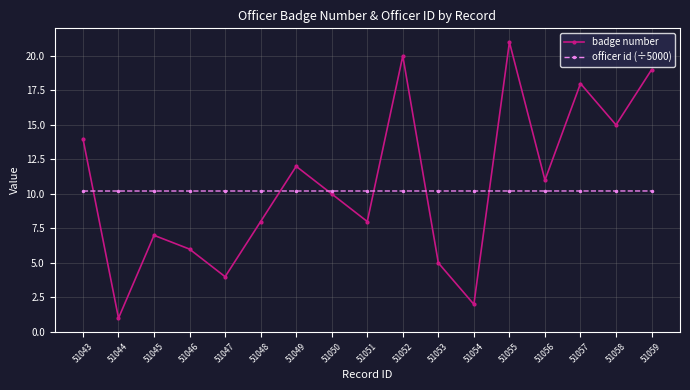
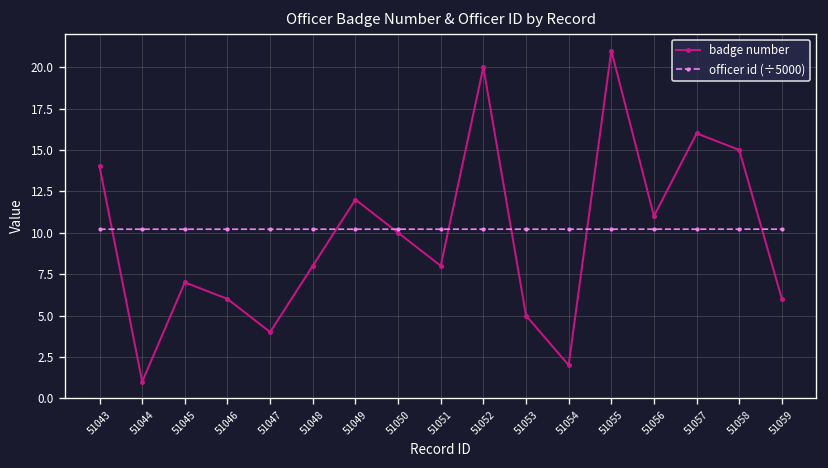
  {
    "badge number": {
      "51043": 14,
      "51044": 1,
      "51045": 7,
      "51046": 6,
      "51047": 4,
      "51048": 8,
      "51049": 12,
      "51050": 10,
      "51051": 8,
      "51052": 20,
      "51053": 5,
      "51054": 2,
      "51055": 21,
      "51056": 11,
-     "51057": 18,
+     "51057": 16,
      "51058": 15,
-     "51059": 19
+     "51059": 6
    },
    "officer id (÷5000)": {
      "51043": 10.2,
      "51044": 10.2,
      "51045": 10.2,
      "51046": 10.2,
      "51047": 10.2,
      "51048": 10.2,
      "51049": 10.2,
      "51050": 10.2,
      "51051": 10.2,
      "51052": 10.2,
      "51053": 10.2,
      "51054": 10.2,
      "51055": 10.2,
      "51056": 10.2,
      "51057": 10.2,
      "51058": 10.2,
      "51059": 10.2
    }
  }
